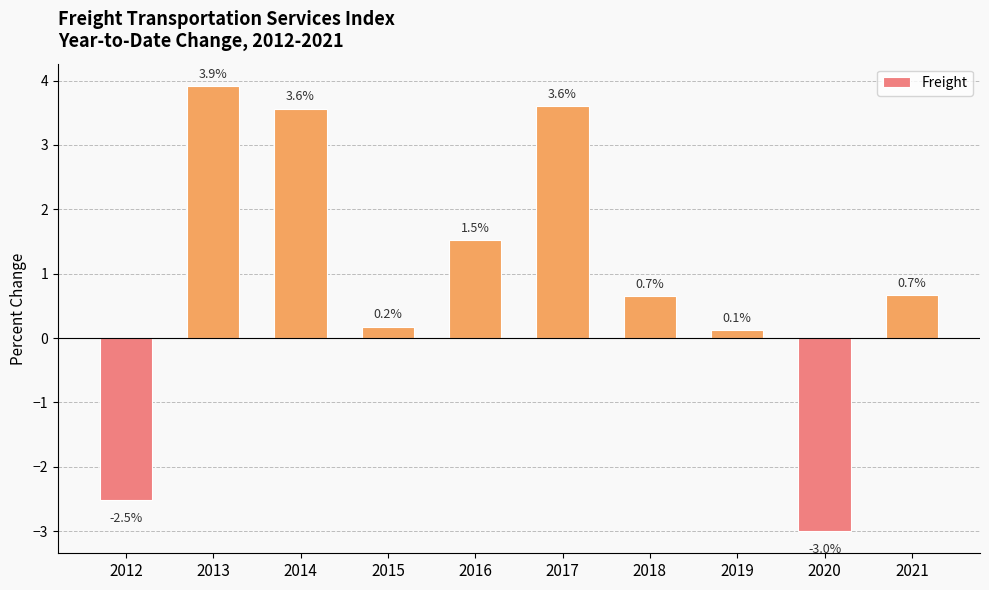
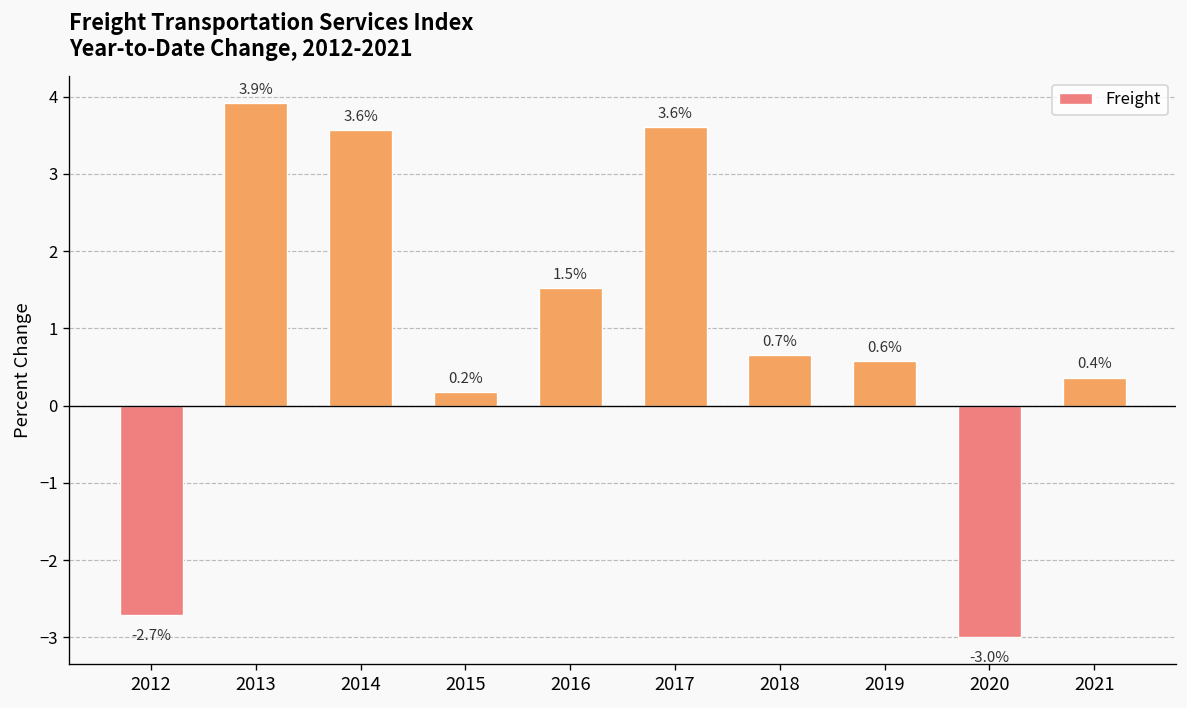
  {
-   "2012": "-2.5%",
+   "2012": "-2.7%",
    "2013": "3.9%",
    "2014": "3.6%",
    "2015": "0.2%",
    "2016": "1.5%",
    "2017": "3.6%",
    "2018": "0.7%",
-   "2019": "0.1%",
+   "2019": "0.6%",
    "2020": "-3.0%",
-   "2021": "0.7%"
+   "2021": "0.4%"
  }
